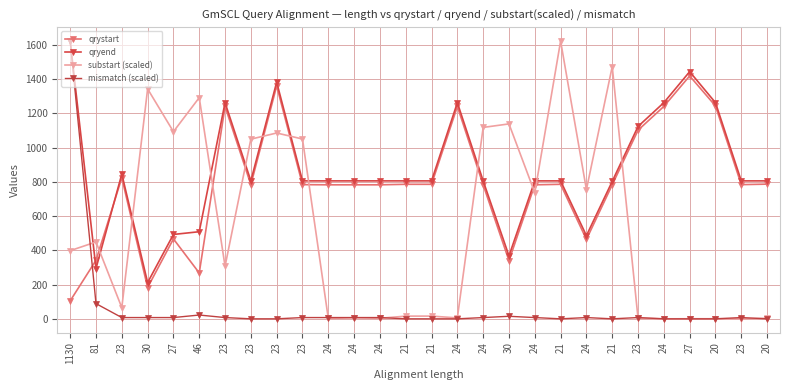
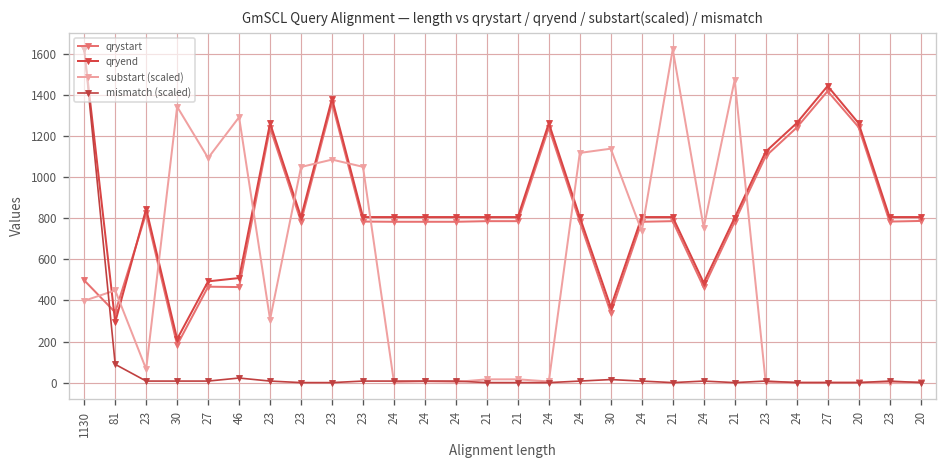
  {
    "qrystart": {
-     "1130": 110,
+     "1130": 500,
      "81": 340,
-     "46": 270
+     "46": 470
    },
    "substart (scaled)": {
      "1130": 400,
      "81": 450,
      "46": 1290
    }
  }
